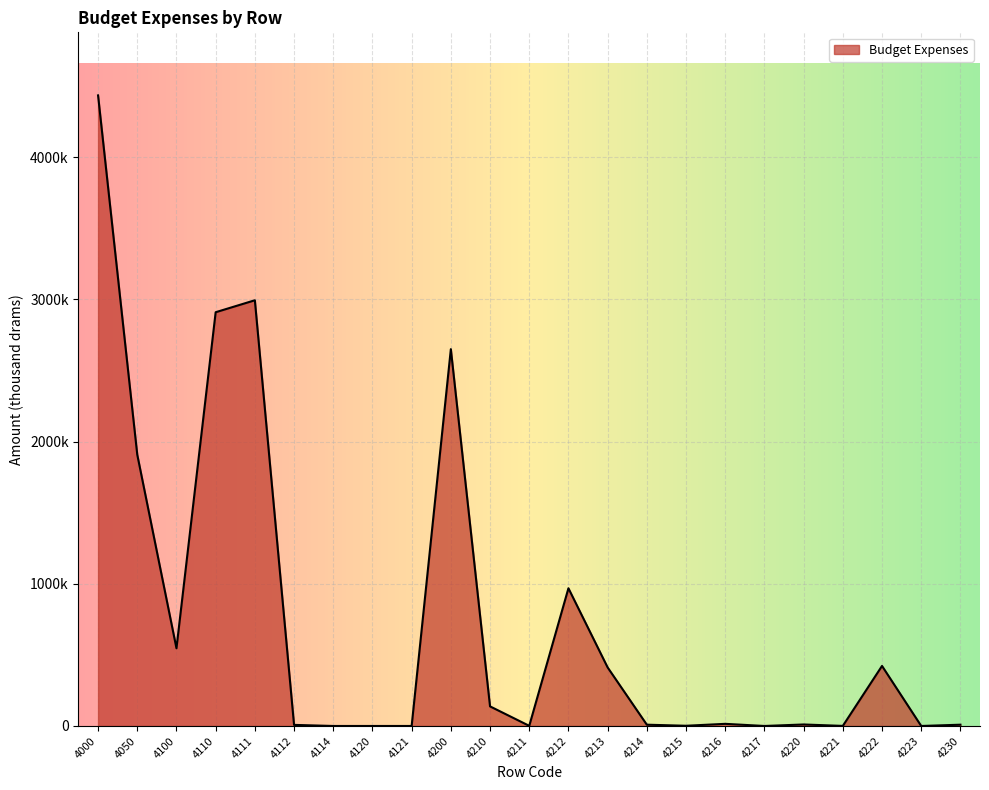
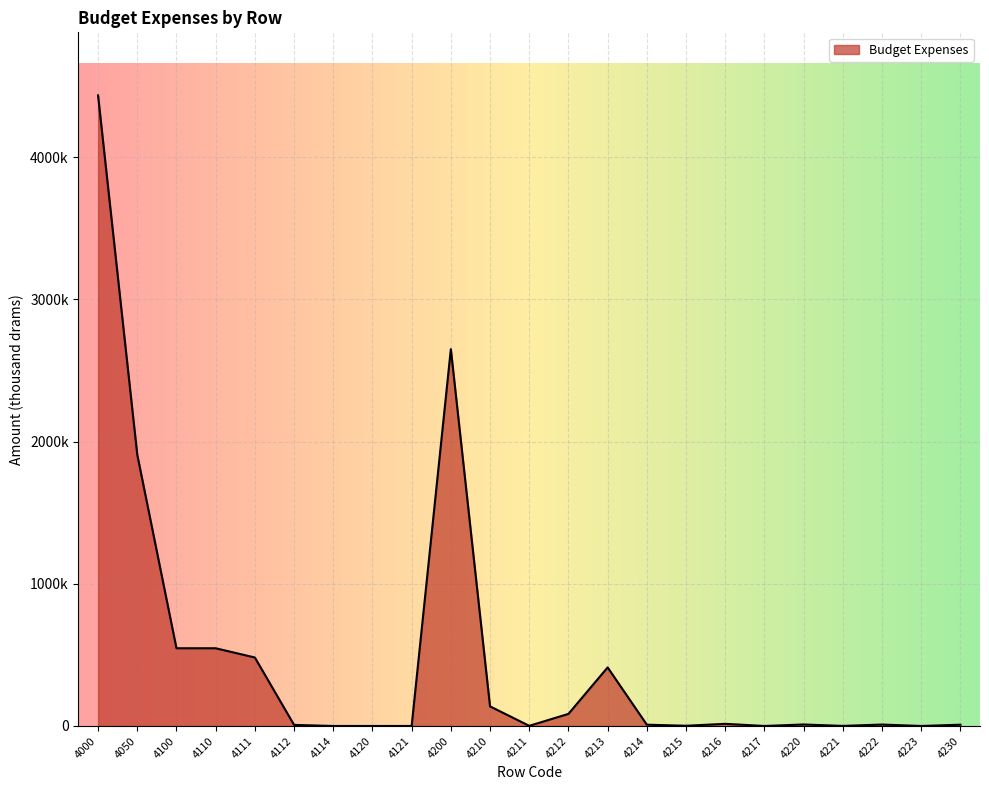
  {
    "4000": 4440000,
    "4050": 1910000,
    "4100": 550000,
-   "4110": 2910000,
-   "4111": 2990000,
+   "4110": 550000,
+   "4111": 480000,
    "4112": 10000,
    "4114": 0,
    "4120": 0,
    "4121": 0,
    "4200": 2650000,
    "4210": 140000,
    "4211": 0,
-   "4212": 970000,
+   "4212": 90000,
    "4213": 410000,
    "4214": 10000,
    "4215": 0,
    "4216": 20000,
    "4217": 0,
    "4220": 10000,
    "4221": 0,
-   "4222": 420000,
+   "4222": 10000,
    "4223": 0,
    "4230": 10000
  }
